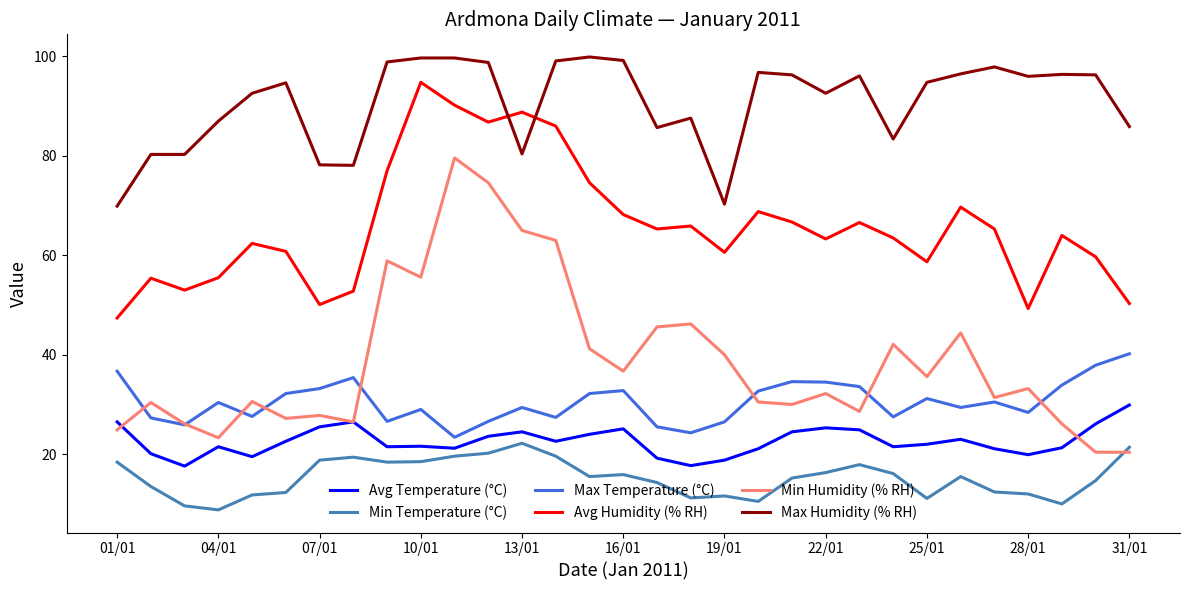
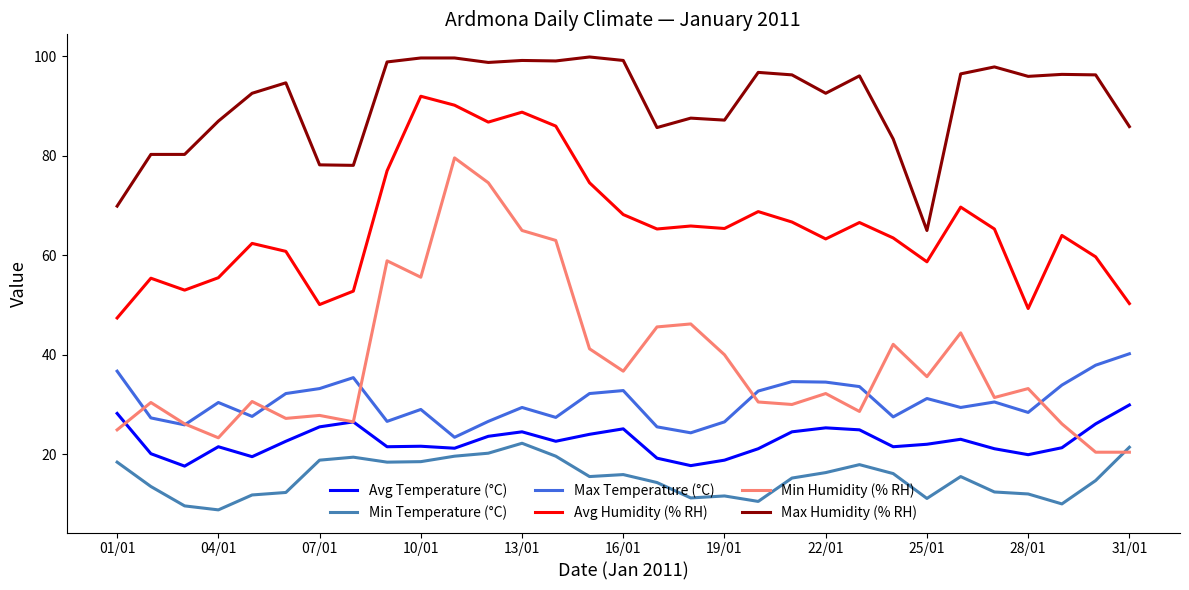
  {
    "Avg Temperature (°C)": {
-     "01/01": 27,
+     "01/01": 28,
      "04/01": 22,
      "07/01": 26,
      "10/01": 22,
      "13/01": 25,
      "16/01": 25,
      "19/01": 19,
      "22/01": 25,
      "25/01": 22,
      "28/01": 20,
      "31/01": 30
    },
    "Avg Humidity (% RH)": {
      "01/01": 47,
      "04/01": 56,
      "07/01": 50,
-     "10/01": 95,
+     "10/01": 92,
      "13/01": 89,
      "16/01": 68,
-     "19/01": 61,
+     "19/01": 65,
      "22/01": 63,
      "25/01": 59,
      "28/01": 49,
      "31/01": 50
    },
    "Min Humidity (% RH)": {
      "01/01": 25,
      "04/01": 23,
      "07/01": 28,
      "10/01": 56,
      "13/01": 65,
      "16/01": 37,
      "19/01": 40,
      "22/01": 32,
      "25/01": 36,
      "28/01": 33,
      "31/01": 20
    },
    "Max Humidity (% RH)": {
      "01/01": 70,
      "04/01": 87,
      "07/01": 78,
      "10/01": 100,
-     "13/01": 80,
+     "13/01": 99,
      "16/01": 99,
-     "19/01": 70,
+     "19/01": 87,
      "22/01": 93,
-     "25/01": 95,
+     "25/01": 65,
      "28/01": 96,
      "31/01": 86
    }
  }
